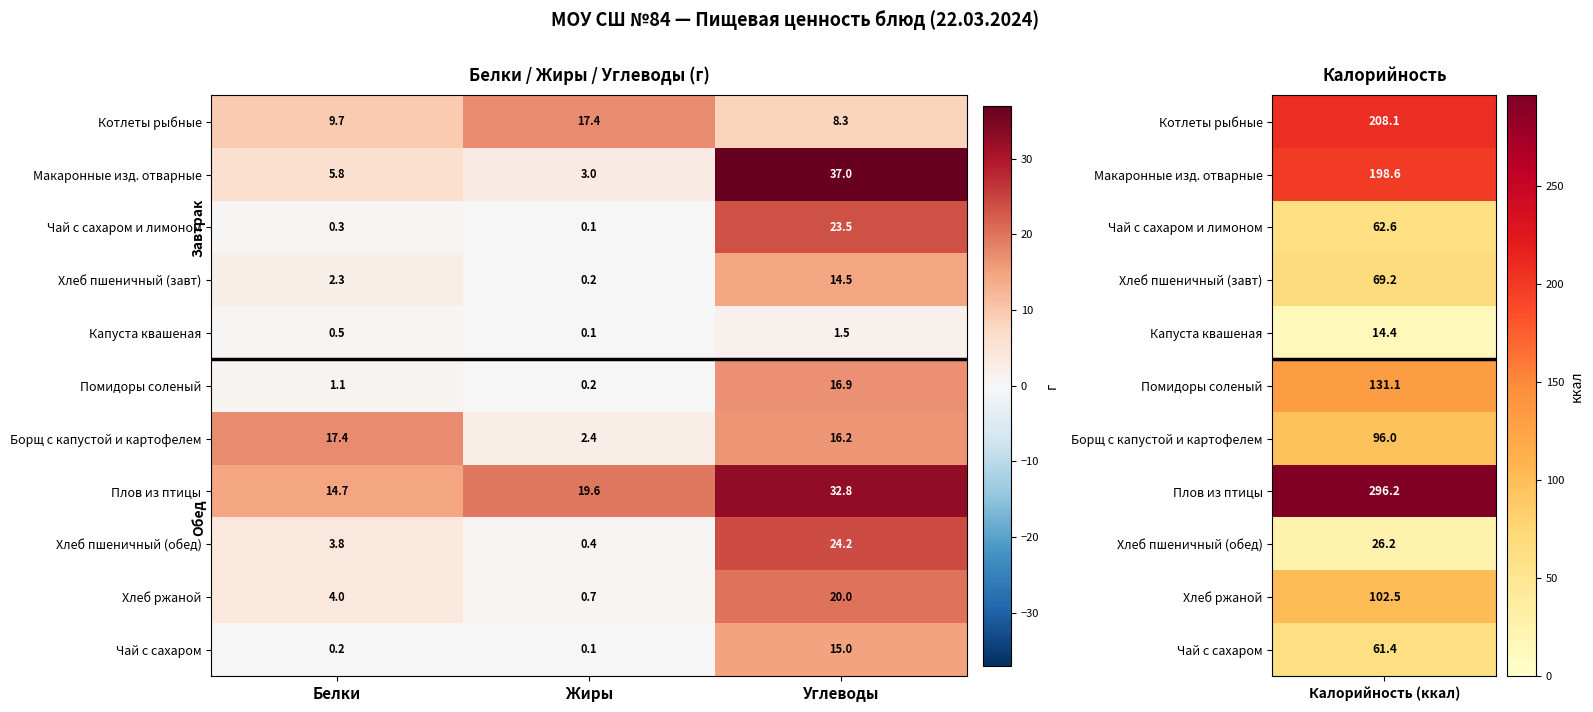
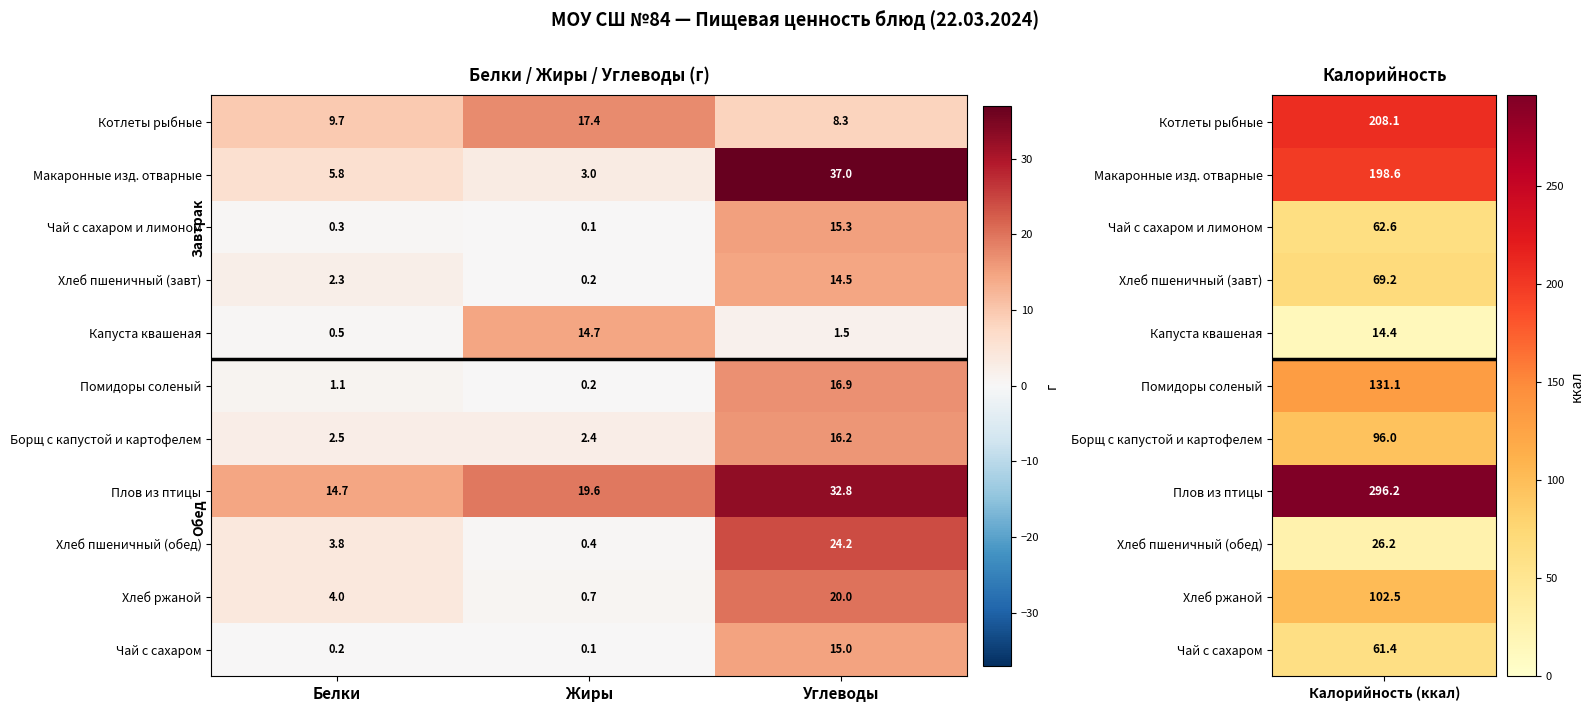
  {
    "Белки / Жиры / Углеводы (г)": {
      "Котлеты рыбные": {
        "Белки": 9.7,
        "Жиры": 17.4,
        "Углеводы": 8.3
      },
      "Макаронные изд. отварные": {
        "Белки": 5.8,
        "Жиры": 3.0,
        "Углеводы": 37.0
      },
      "Чай с сахаром и лимоном": {
        "Белки": 0.3,
        "Жиры": 0.1,
-       "Углеводы": 23.5
+       "Углеводы": 15.3
      },
      "Хлеб пшеничный (завт)": {
        "Белки": 2.3,
        "Жиры": 0.2,
        "Углеводы": 14.5
      },
      "Капуста квашеная": {
        "Белки": 0.5,
-       "Жиры": 0.1,
+       "Жиры": 14.7,
        "Углеводы": 1.5
      },
      "Помидоры соленый": {
        "Белки": 1.1,
        "Жиры": 0.2,
        "Углеводы": 16.9
      },
      "Борщ с капустой и картофелем": {
-       "Белки": 17.4,
+       "Белки": 2.5,
        "Жиры": 2.4,
        "Углеводы": 16.2
      },
      "Плов из птицы": {
        "Белки": 14.7,
        "Жиры": 19.6,
        "Углеводы": 32.8
      },
      "Хлеб пшеничный (обед)": {
        "Белки": 3.8,
        "Жиры": 0.4,
        "Углеводы": 24.2
      },
      "Хлеб ржаной": {
        "Белки": 4.0,
        "Жиры": 0.7,
        "Углеводы": 20.0
      },
      "Чай с сахаром": {
        "Белки": 0.2,
        "Жиры": 0.1,
        "Углеводы": 15.0
      }
    },
    "Калорийность": {
      "Котлеты рыбные": {
        "Калорийность (ккал)": 208.1
      },
      "Макаронные изд. отварные": {
        "Калорийность (ккал)": 198.6
      },
      "Чай с сахаром и лимоном": {
        "Калорийность (ккал)": 62.6
      },
      "Хлеб пшеничный (завт)": {
        "Калорийность (ккал)": 69.2
      },
      "Капуста квашеная": {
        "Калорийность (ккал)": 14.4
      },
      "Помидоры соленый": {
        "Калорийность (ккал)": 131.1
      },
      "Борщ с капустой и картофелем": {
        "Калорийность (ккал)": 96.0
      },
      "Плов из птицы": {
        "Калорийность (ккал)": 296.2
      },
      "Хлеб пшеничный (обед)": {
        "Калорийность (ккал)": 26.2
      },
      "Хлеб ржаной": {
        "Калорийность (ккал)": 102.5
      },
      "Чай с сахаром": {
        "Калорийность (ккал)": 61.4
      }
    }
  }
